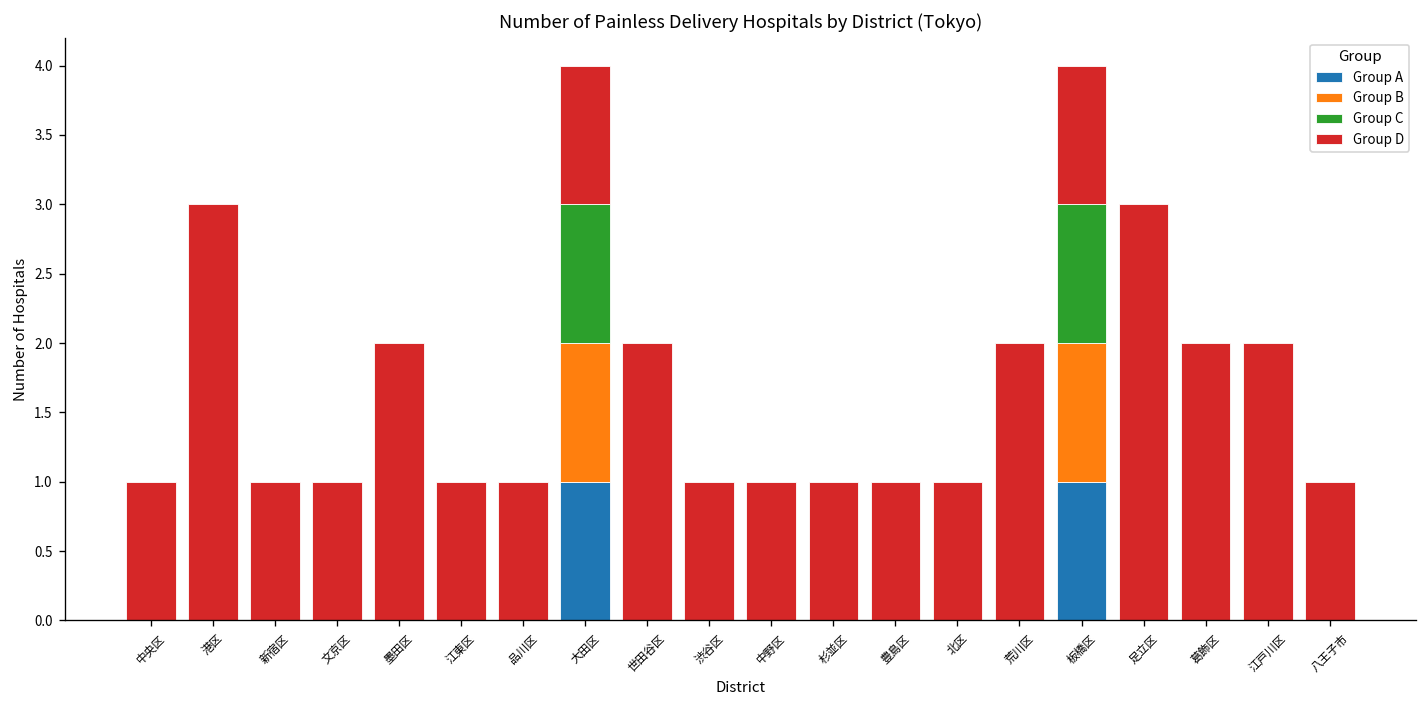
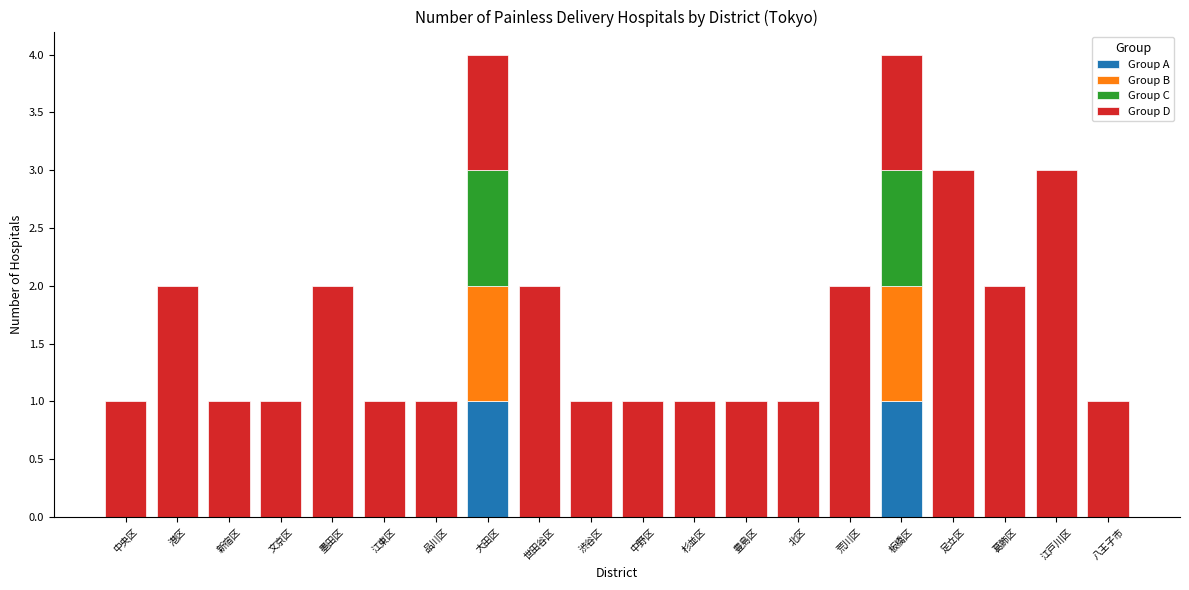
  {
    "Group A": {
      "中央区": 0,
      "港区": 0,
      "新宿区": 0,
      "文京区": 0,
      "墨田区": 0,
      "江東区": 0,
      "品川区": 0,
      "大田区": 1,
      "世田谷区": 0,
      "渋谷区": 0,
      "中野区": 0,
      "杉並区": 0,
      "豊島区": 0,
      "北区": 0,
      "荒川区": 0,
      "板橋区": 1,
      "足立区": 0,
      "葛飾区": 0,
      "江戸川区": 0,
      "八王子市": 0
    },
    "Group D": {
-     "港区": 3,
-     "江戸川区": 2
+     "港区": 2,
+     "江戸川区": 3
    }
  }
